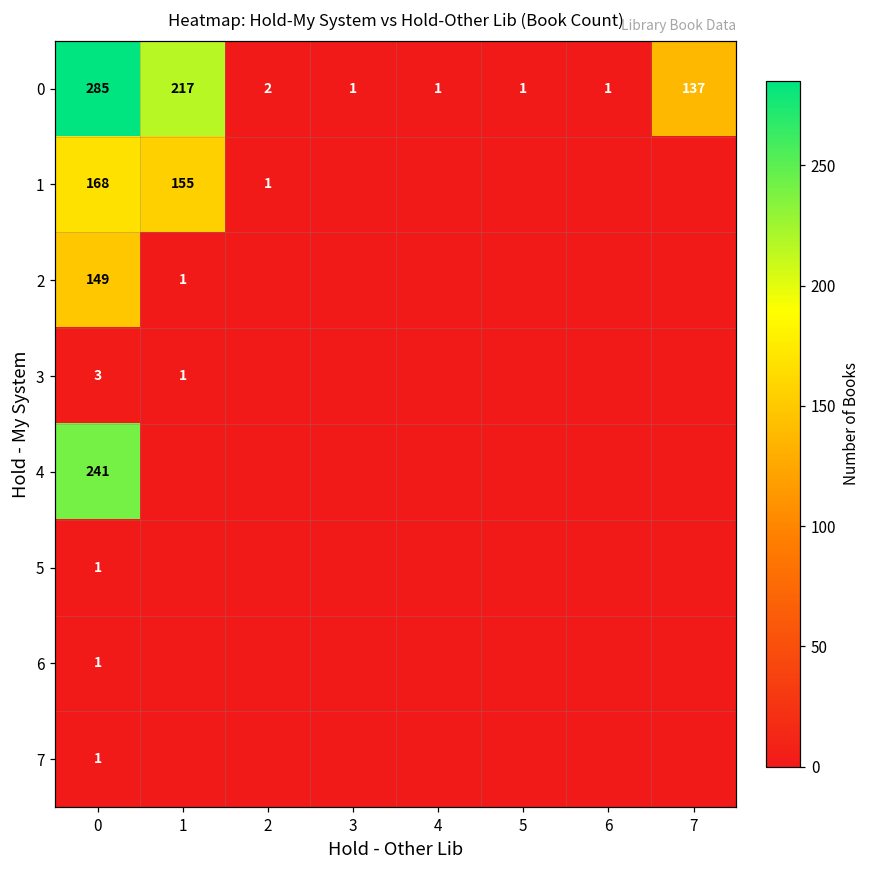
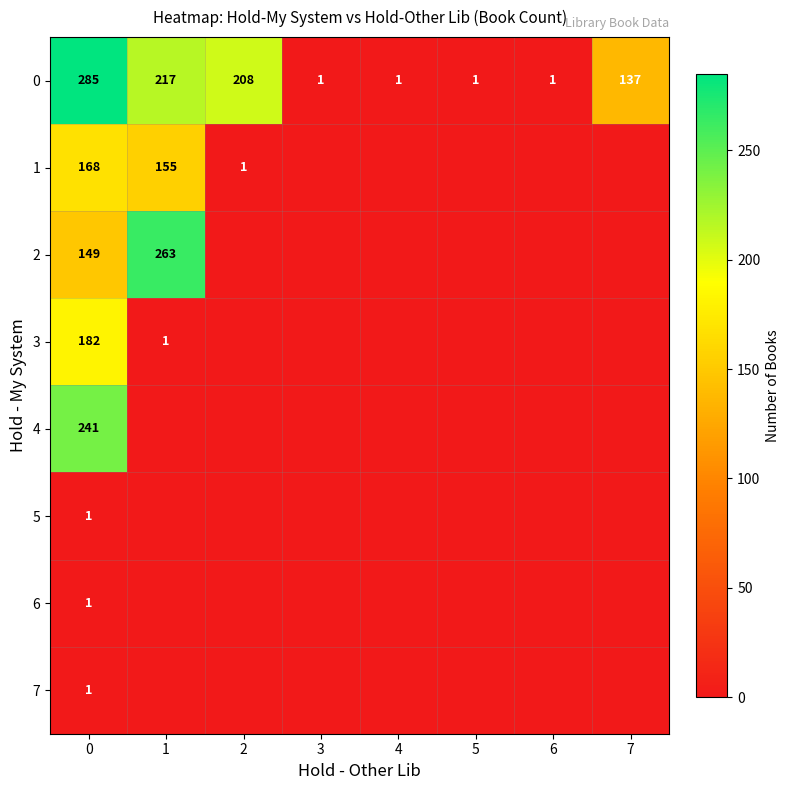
  {
    "0": {
      "0": 285,
      "1": 217,
-     "2": 2,
+     "2": 208,
      "3": 1,
      "4": 1,
      "5": 1,
      "6": 1,
      "7": 137
    },
    "1": {
      "0": 168,
      "1": 155,
      "2": 1
    },
    "2": {
      "0": 149,
-     "1": 1
+     "1": 263
    },
    "3": {
-     "0": 3,
+     "0": 182,
      "1": 1
    },
    "4": {
      "0": 241
    },
    "5": {
      "0": 1
    },
    "6": {
      "0": 1
    },
    "7": {
      "0": 1
    }
  }
